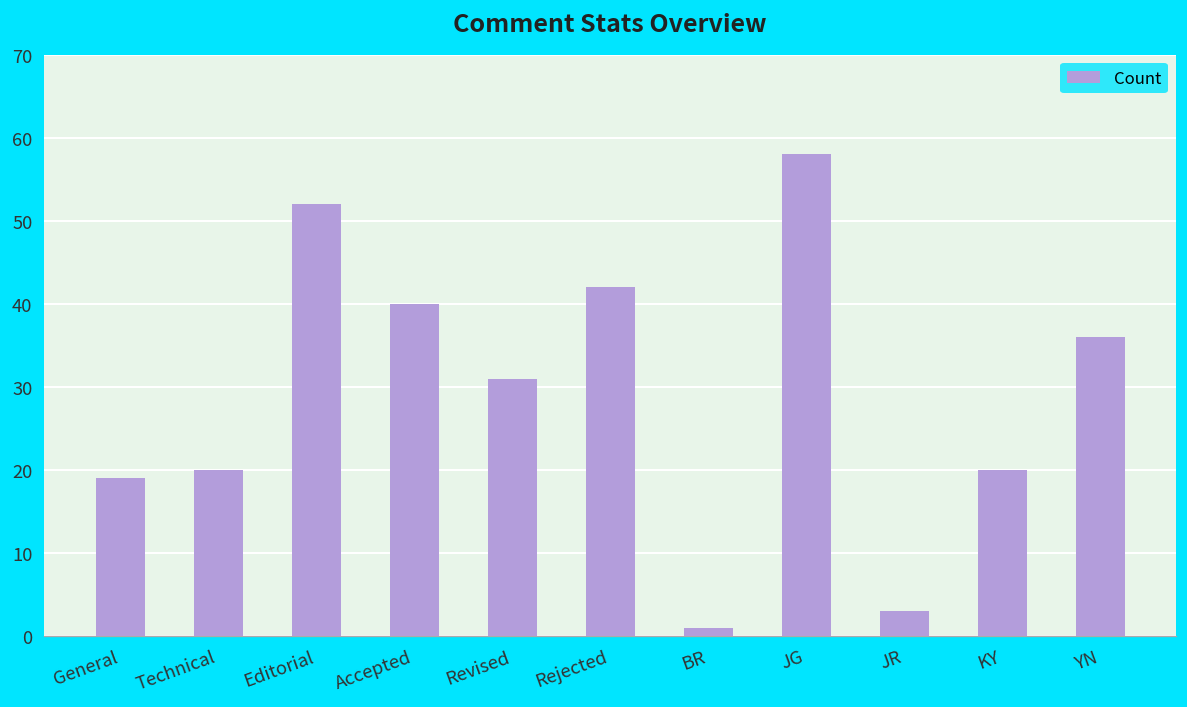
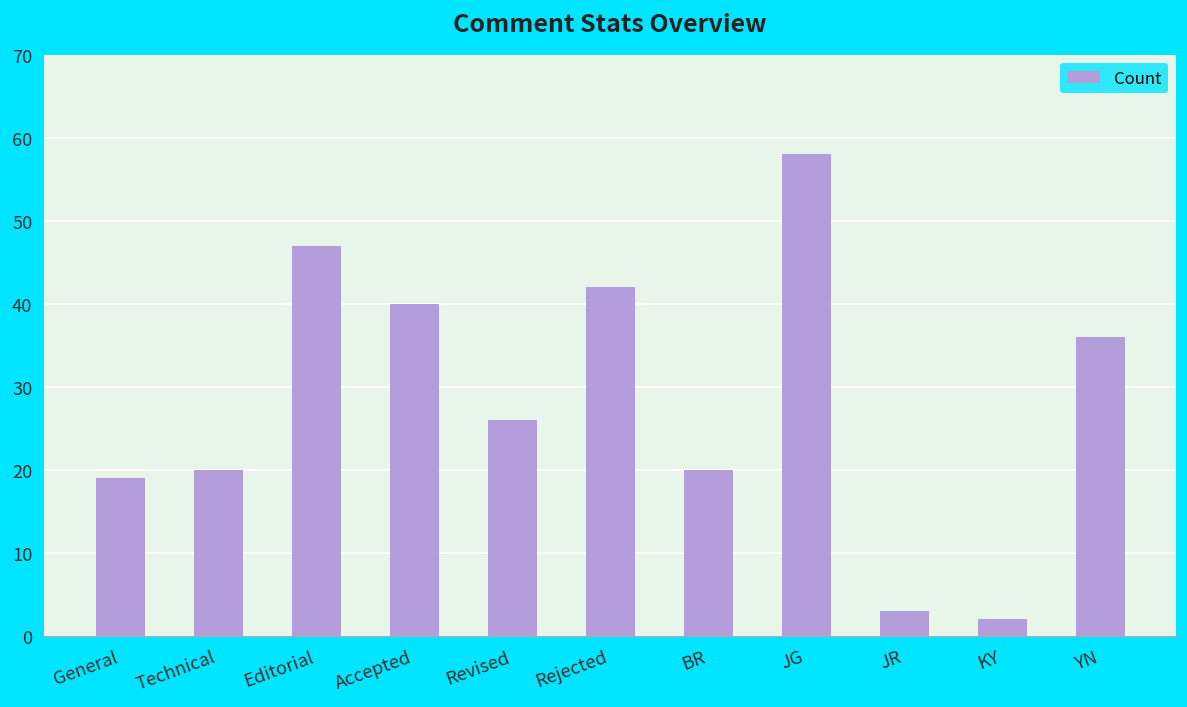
  {
    "General": 19,
    "Technical": 20,
-   "Editorial": 52,
+   "Editorial": 47,
    "Accepted": 40,
-   "Revised": 31,
+   "Revised": 26,
    "Rejected": 42,
-   "BR": 1,
+   "BR": 20,
    "JG": 58,
    "JR": 3,
-   "KY": 20,
+   "KY": 2,
    "YN": 36
  }
